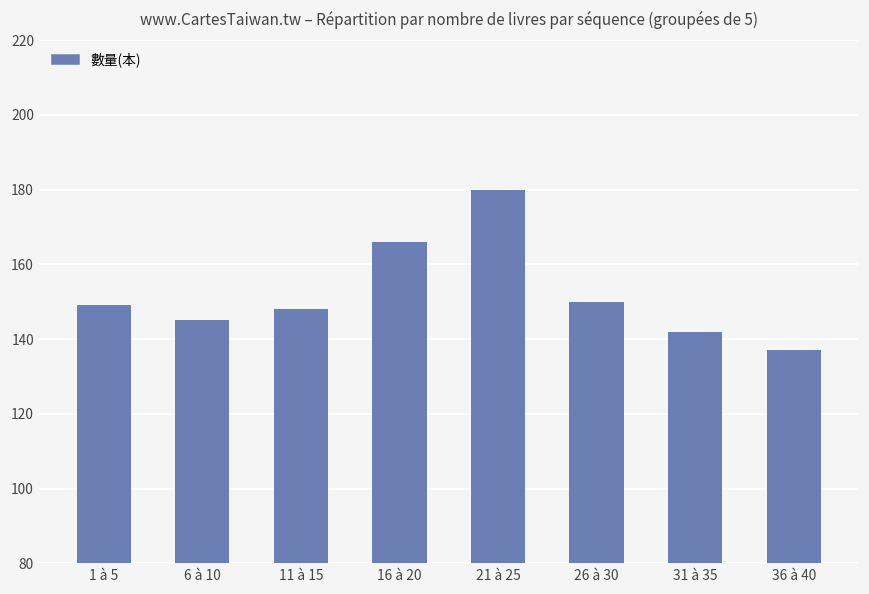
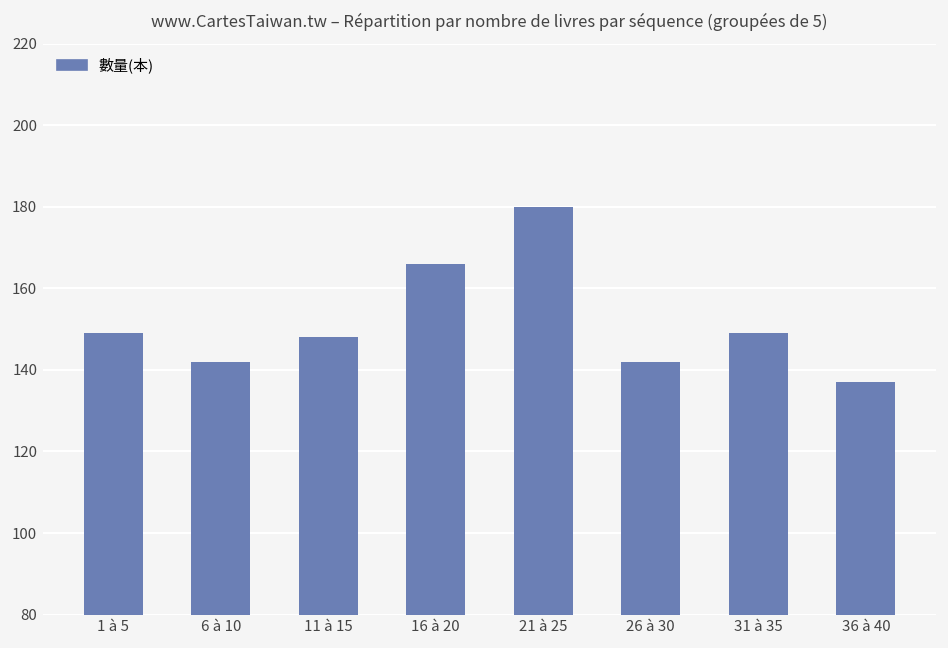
  {
    "1 à 5": 149,
-   "6 à 10": 145,
+   "6 à 10": 142,
    "11 à 15": 148,
    "16 à 20": 166,
    "21 à 25": 180,
-   "26 à 30": 150,
-   "31 à 35": 142,
+   "26 à 30": 142,
+   "31 à 35": 149,
    "36 à 40": 137
  }
